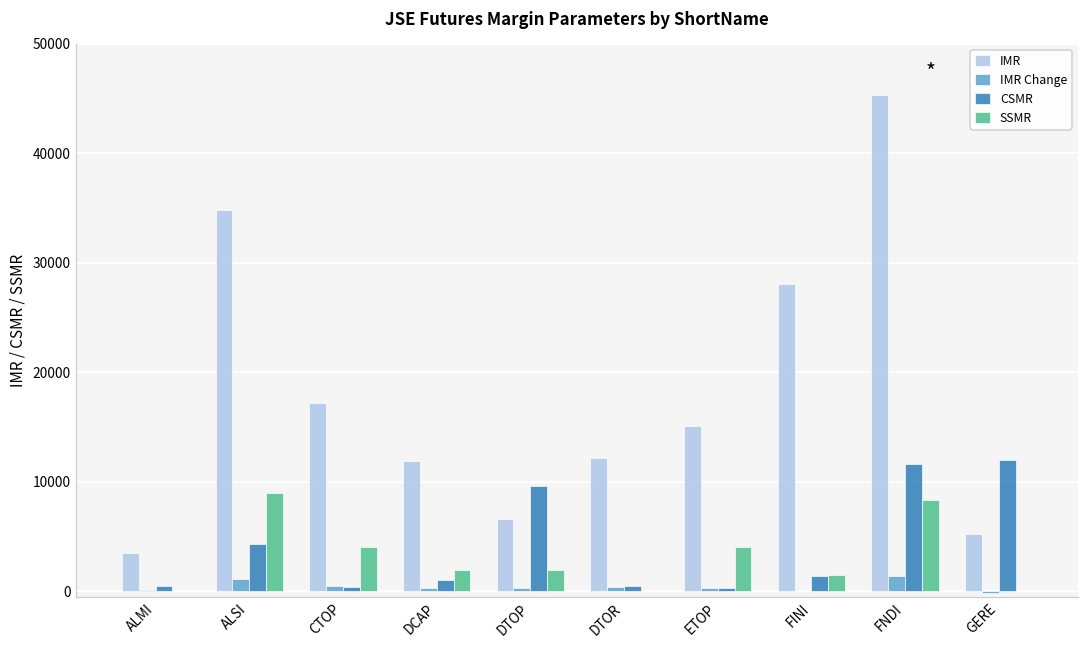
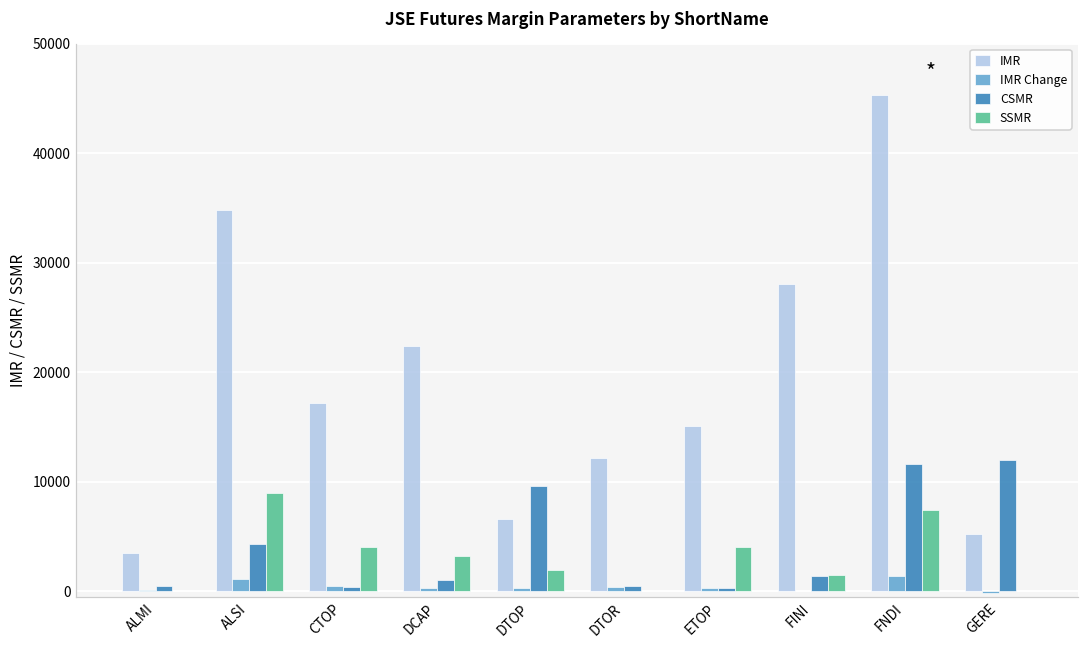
  {
    "IMR": {
      "ALMI": 3000,
      "ALSI": 35000,
      "CTOP": 17000,
-     "DCAP": 12000,
+     "DCAP": 22000,
      "DTOP": 7000,
      "DTOR": 12000,
      "ETOP": 15000,
      "FINI": 28000,
      "FNDI": 45000,
      "GERE": 5000
    },
    "IMR Change": {
      "ALSI": 1000,
      "CTOP": 1000,
      "DCAP": 0,
      "DTOP": 0,
      "DTOR": 0,
      "ETOP": 0,
      "FNDI": 1000
    },
    "CSMR": {
      "ALMI": 0,
      "ALSI": 4000,
      "CTOP": 0,
      "DCAP": 1000,
      "DTOP": 10000,
      "DTOR": 1000,
      "FINI": 1000,
      "FNDI": 12000,
      "GERE": 12000
    },
    "SSMR": {
      "ALMI": 0,
      "ALSI": 9000,
      "CTOP": 4000,
-     "DCAP": 2000,
+     "DCAP": 3000,
      "DTOP": 2000,
      "DTOR": 0,
      "ETOP": 4000,
      "FINI": 2000,
-     "FNDI": 8000,
+     "FNDI": 7000,
      "GERE": 0
    }
  }
